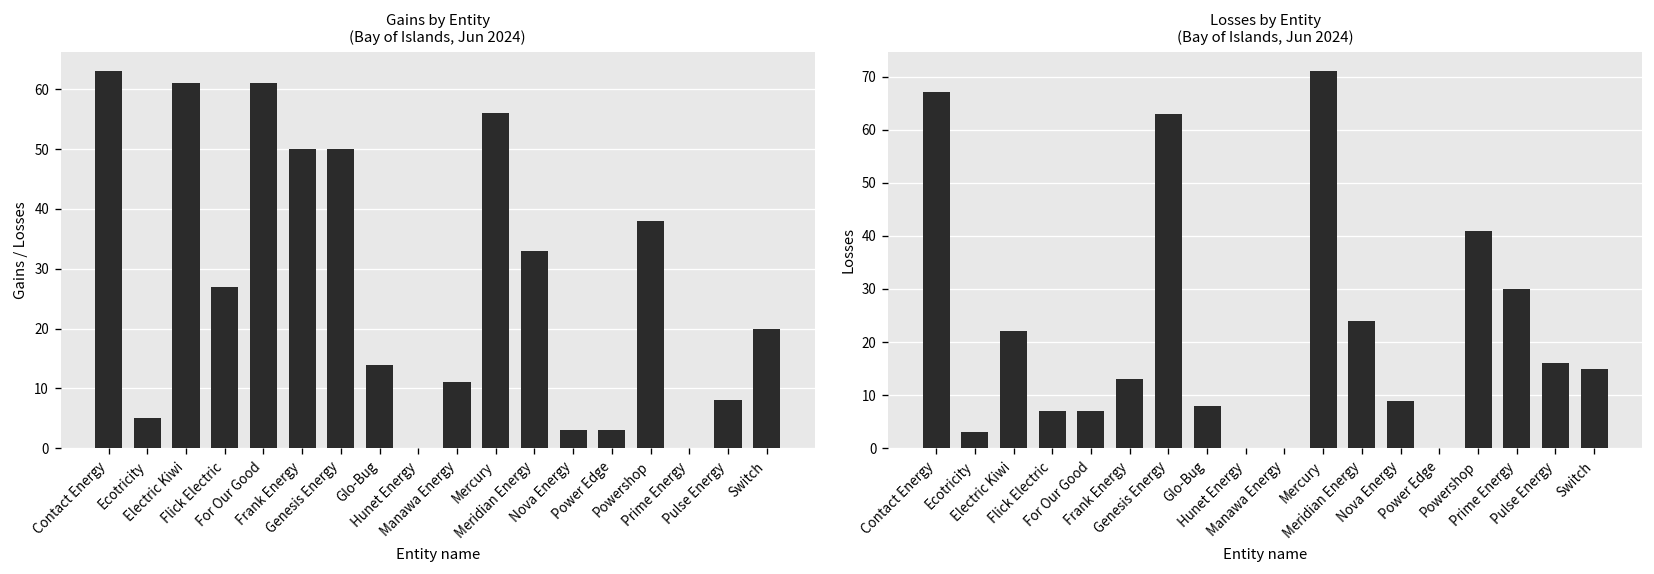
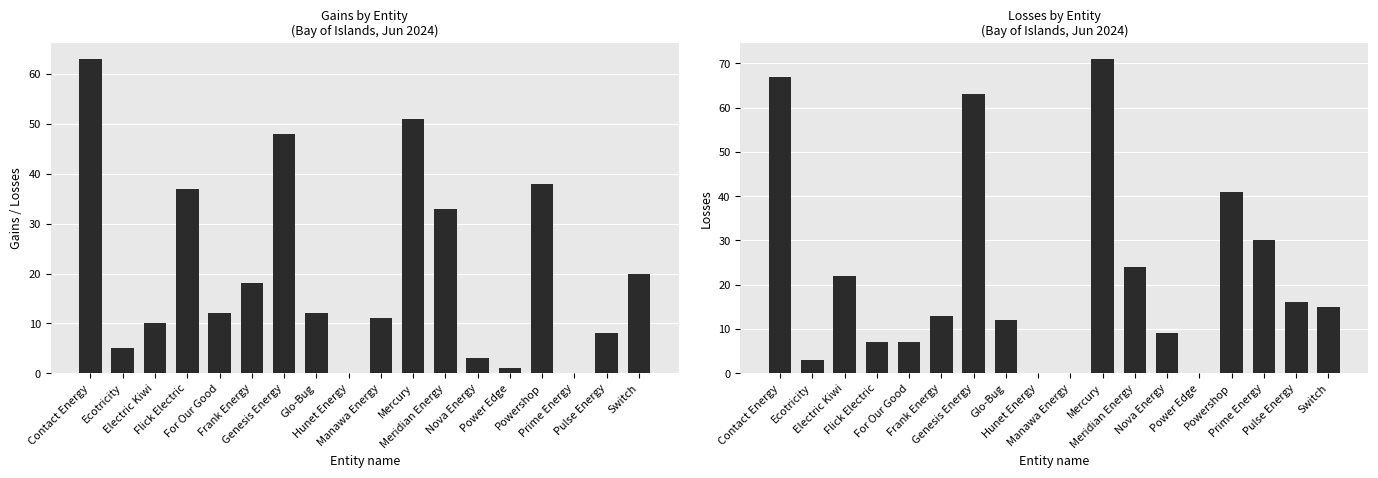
  {
    "Gains by Entity (Bay of Islands, Jun 2024)": {
      "Contact Energy": 63,
      "Ecotricity": 5,
-     "Electric Kiwi": 61,
-     "Flick Electric": 27,
-     "For Our Good": 61,
-     "Frank Energy": 50,
-     "Genesis Energy": 50,
-     "Glo-Bug": 14,
+     "Electric Kiwi": 10,
+     "Flick Electric": 37,
+     "For Our Good": 12,
+     "Frank Energy": 18,
+     "Genesis Energy": 48,
+     "Glo-Bug": 12,
      "Hunet Energy": 0,
      "Manawa Energy": 11,
-     "Mercury": 56,
+     "Mercury": 51,
      "Meridian Energy": 33,
      "Nova Energy": 3,
-     "Power Edge": 3,
+     "Power Edge": 1,
      "Powershop": 38,
      "Prime Energy": 0,
      "Pulse Energy": 8,
      "Switch": 20
    },
    "Losses by Entity (Bay of Islands, Jun 2024)": {
      "Contact Energy": 67,
      "Ecotricity": 3,
      "Electric Kiwi": 22,
      "Flick Electric": 7,
      "For Our Good": 7,
      "Frank Energy": 13,
      "Genesis Energy": 63,
-     "Glo-Bug": 8,
+     "Glo-Bug": 12,
      "Hunet Energy": 0,
      "Manawa Energy": 0,
      "Mercury": 71,
      "Meridian Energy": 24,
      "Nova Energy": 9,
      "Power Edge": 0,
      "Powershop": 41,
      "Prime Energy": 30,
      "Pulse Energy": 16,
      "Switch": 15
    }
  }
